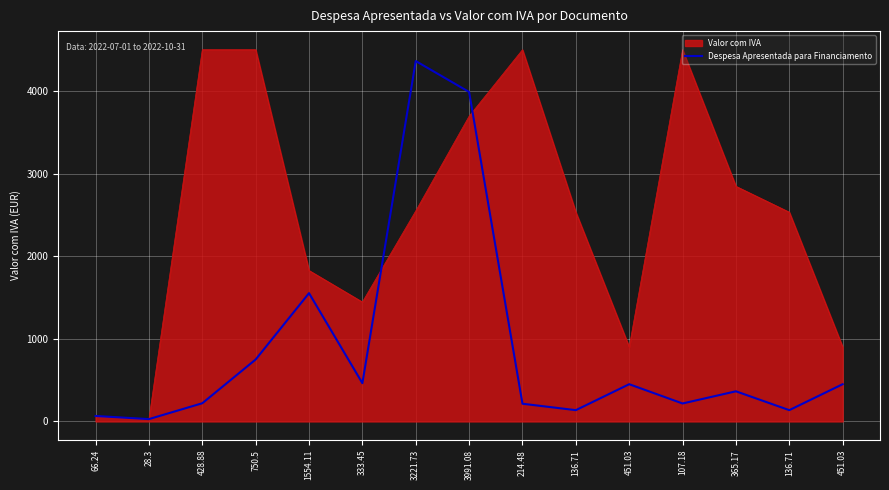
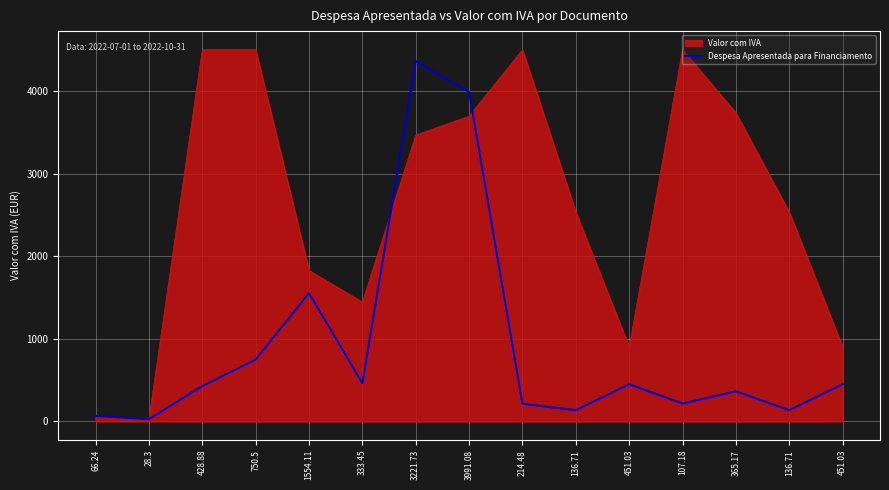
  {
    "Valor com IVA": {
      "750.5": 4500,
      "1554.11": 1800,
      "333.45": 1400,
-     "3221.73": 2600,
+     "3221.73": 3500,
      "3991.08": 3700,
      "214.48": 4500,
-     "365.17": 2800
+     "365.17": 3700
    },
    "Despesa Apresentada para Financiamento": {
-     "428.88": 200,
+     "428.88": 400,
      "750.5": 800,
      "1554.11": 1600,
      "333.45": 500,
      "3221.73": 4400,
      "3991.08": 4000,
      "214.48": 200,
      "107.18": 200,
      "365.17": 400
    }
  }
